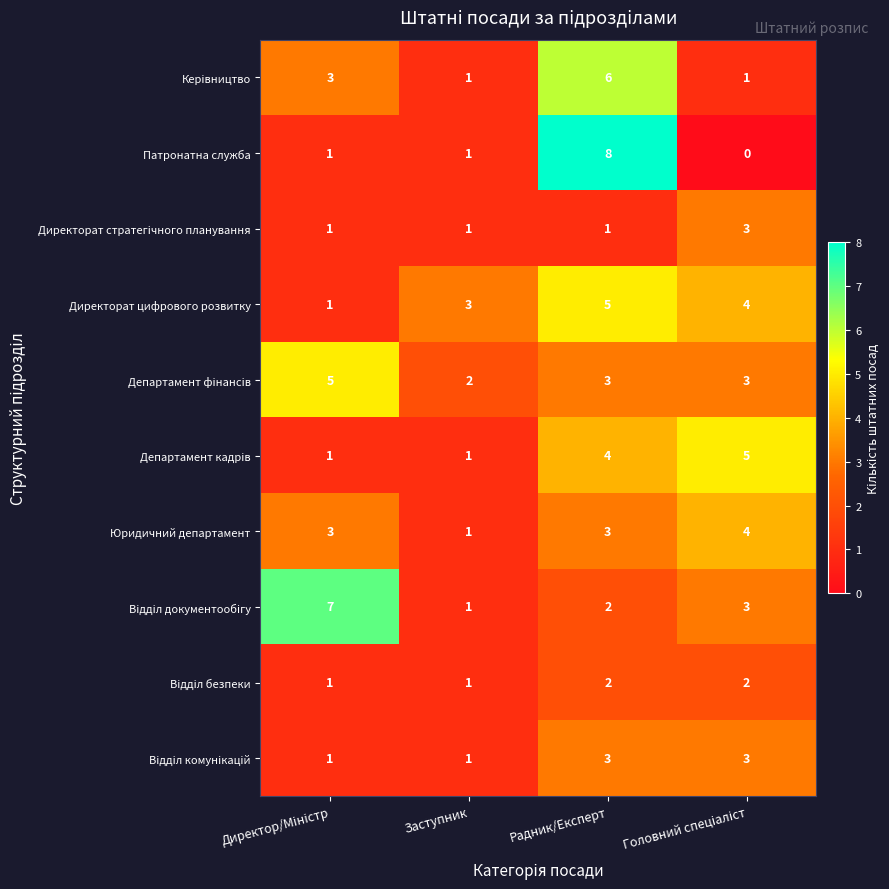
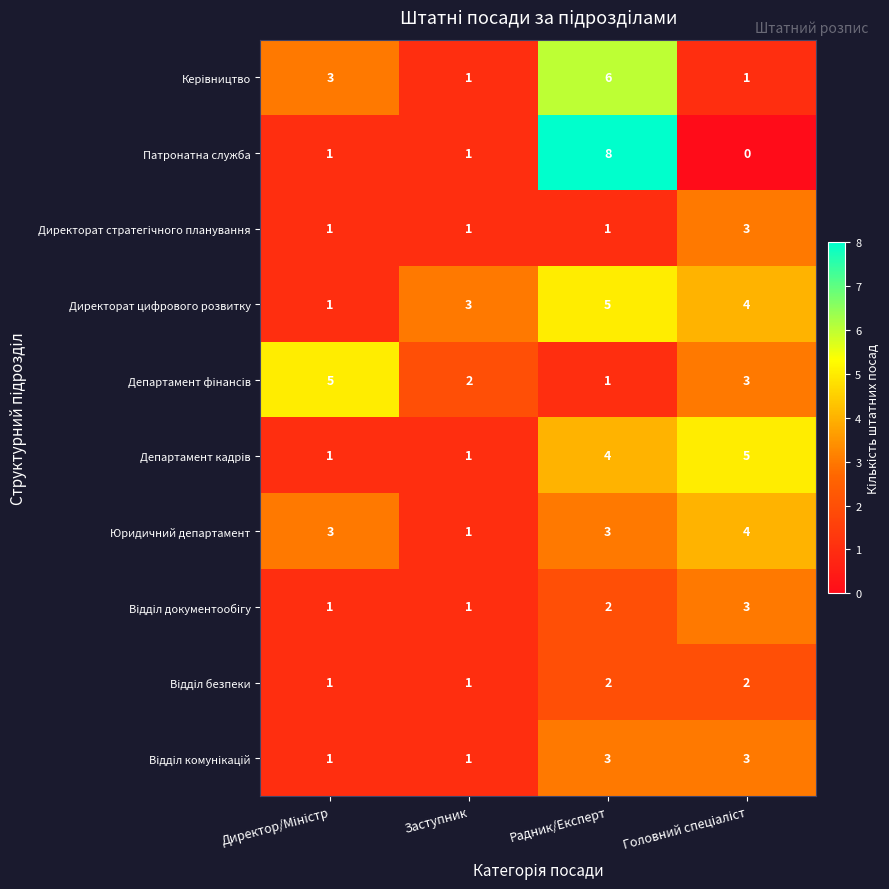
  {
    "Керівництво": {
      "Директор/Міністр": 3,
      "Заступник": 1,
      "Радник/Експерт": 6,
      "Головний спеціаліст": 1
    },
    "Патронатна служба": {
      "Директор/Міністр": 1,
      "Заступник": 1,
      "Радник/Експерт": 8,
      "Головний спеціаліст": 0
    },
    "Директорат стратегічного планування": {
      "Директор/Міністр": 1,
      "Заступник": 1,
      "Радник/Експерт": 1,
      "Головний спеціаліст": 3
    },
    "Директорат цифрового розвитку": {
      "Директор/Міністр": 1,
      "Заступник": 3,
      "Радник/Експерт": 5,
      "Головний спеціаліст": 4
    },
    "Департамент фінансів": {
      "Директор/Міністр": 5,
      "Заступник": 2,
-     "Радник/Експерт": 3,
+     "Радник/Експерт": 1,
      "Головний спеціаліст": 3
    },
    "Департамент кадрів": {
      "Директор/Міністр": 1,
      "Заступник": 1,
      "Радник/Експерт": 4,
      "Головний спеціаліст": 5
    },
    "Юридичний департамент": {
      "Директор/Міністр": 3,
      "Заступник": 1,
      "Радник/Експерт": 3,
      "Головний спеціаліст": 4
    },
    "Відділ документообігу": {
-     "Директор/Міністр": 7,
+     "Директор/Міністр": 1,
      "Заступник": 1,
      "Радник/Експерт": 2,
      "Головний спеціаліст": 3
    },
    "Відділ безпеки": {
      "Директор/Міністр": 1,
      "Заступник": 1,
      "Радник/Експерт": 2,
      "Головний спеціаліст": 2
    },
    "Відділ комунікацій": {
      "Директор/Міністр": 1,
      "Заступник": 1,
      "Радник/Експерт": 3,
      "Головний спеціаліст": 3
    }
  }
